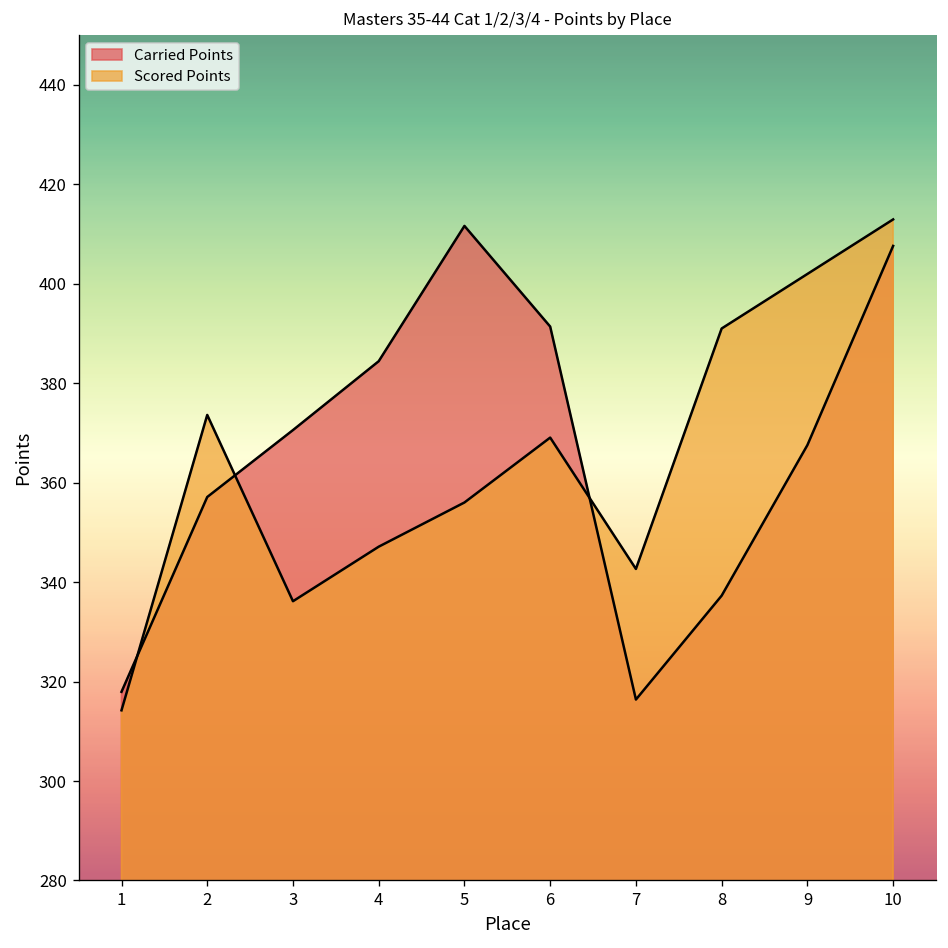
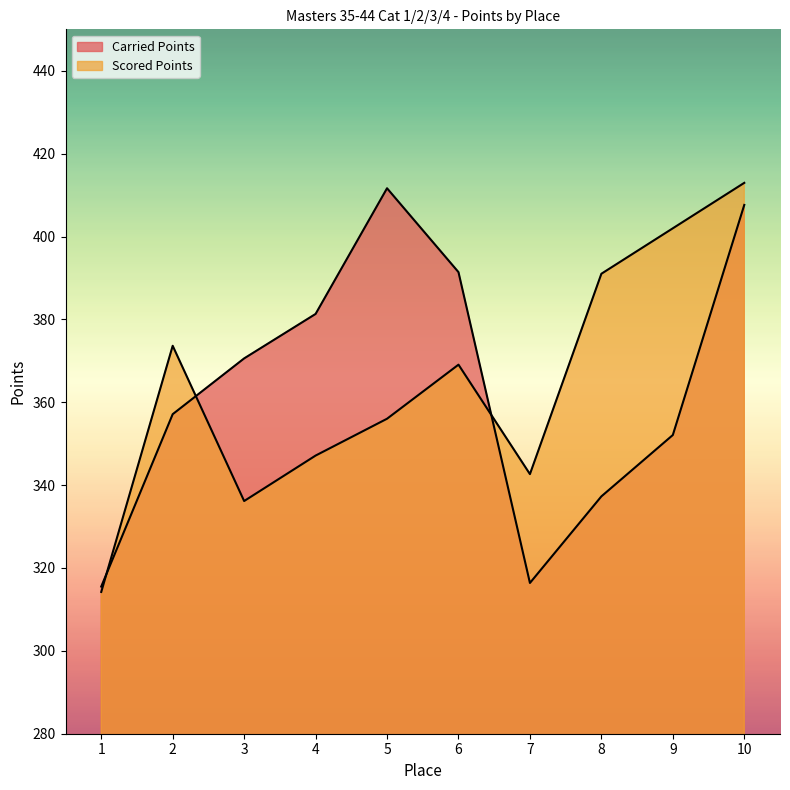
  {
    "Carried Points": {
-     "1": 318,
+     "1": 316,
      "2": 357,
      "3": 371,
-     "4": 384,
+     "4": 381,
      "5": 412,
      "6": 391,
      "7": 316,
      "8": 337,
-     "9": 368,
+     "9": 352,
      "10": 408
    },
    "Scored Points": {
      "1": 314,
      "2": 374,
      "3": 336,
      "4": 347,
      "5": 356,
      "6": 369,
      "7": 343,
      "8": 391,
      "9": 402,
      "10": 413
    }
  }
